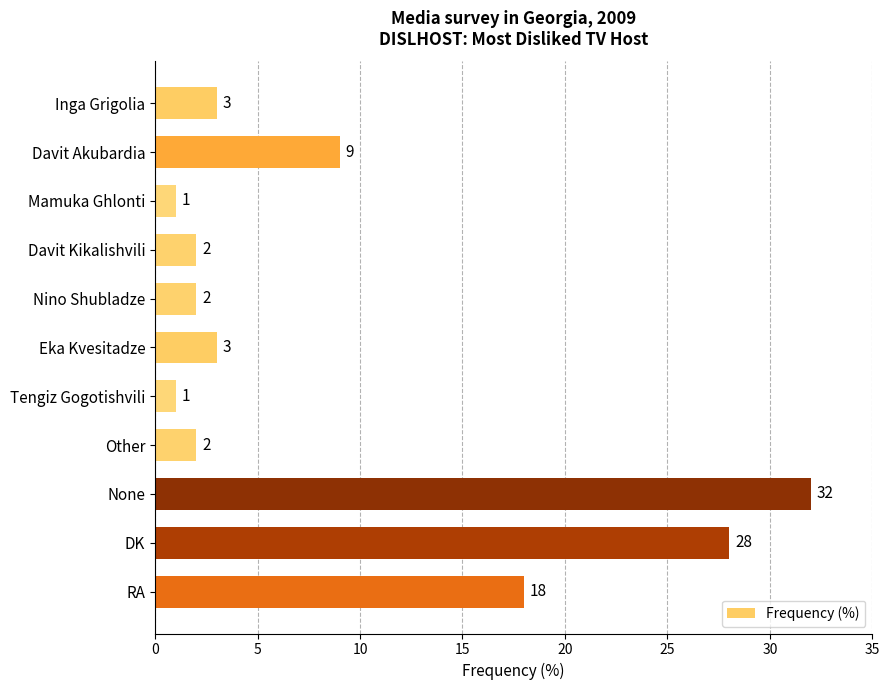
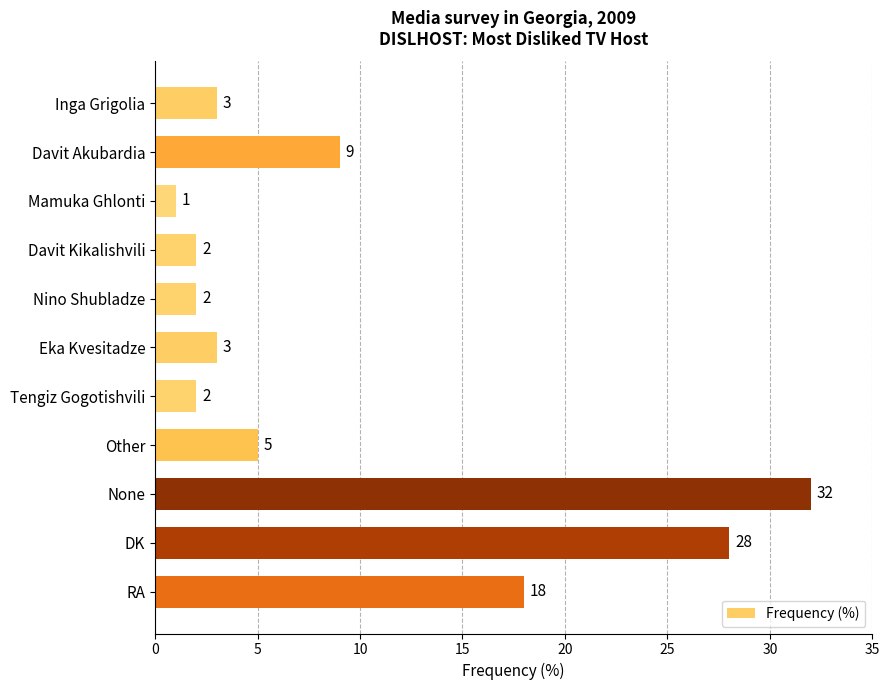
  {
    "Inga Grigolia": 3,
    "Davit Akubardia": 9,
    "Mamuka Ghlonti": 1,
    "Davit Kikalishvili": 2,
    "Nino Shubladze": 2,
    "Eka Kvesitadze": 3,
-   "Tengiz Gogotishvili": 1,
-   "Other": 2,
+   "Tengiz Gogotishvili": 2,
+   "Other": 5,
    "None": 32,
    "DK": 28,
    "RA": 18
  }
